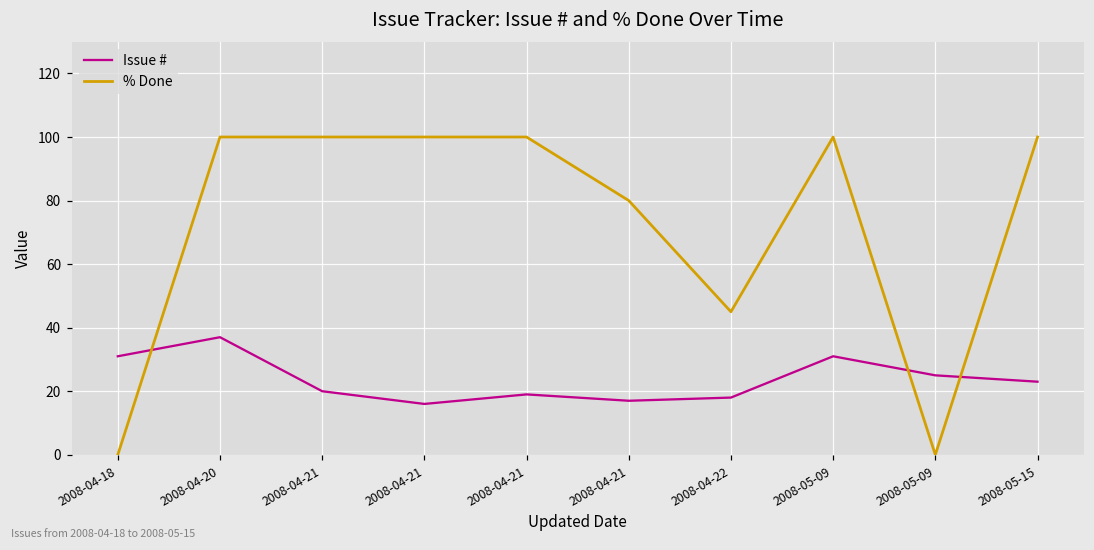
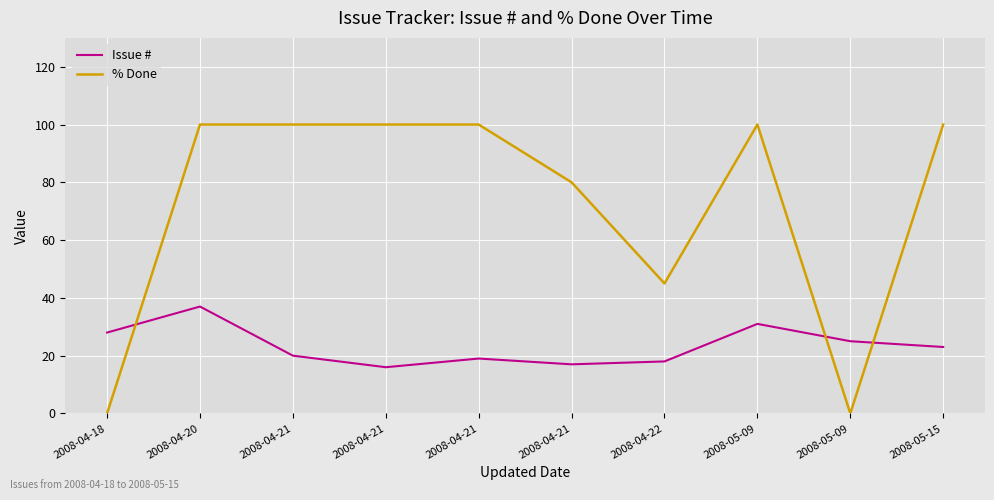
  {
    "Issue #": {
-     "2008-04-18": 31,
+     "2008-04-18": 28,
      "2008-04-20": 37,
      "2008-04-22": 18,
      "2008-05-15": 23
    },
    "% Done": {
      "2008-04-18": 0,
      "2008-04-20": 100,
      "2008-04-22": 45,
      "2008-05-15": 100
    }
  }
